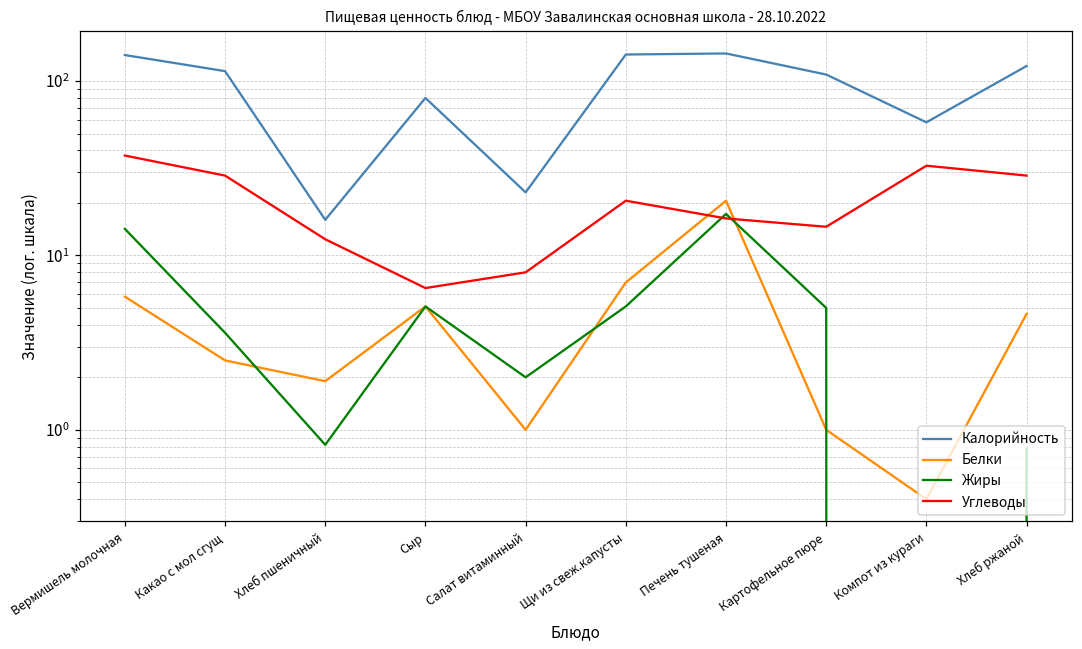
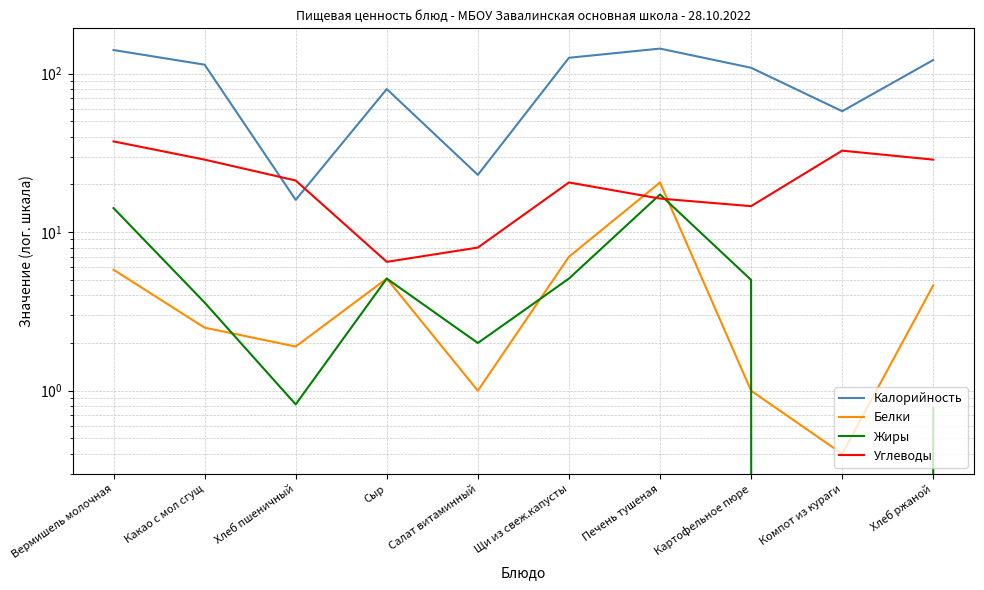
  {
    "Калорийность": {
      "Вермишель молочная": 140,
      "Какао с мол сгущ": 110,
      "Хлеб пшеничный": 16,
      "Сыр": 80,
      "Салат витаминный": 23,
-     "Щи из свеж.капусты": 140,
+     "Щи из свеж.капусты": 130,
      "Печень тушеная": 140,
      "Картофельное пюре": 110,
      "Компот из кураги": 58,
      "Хлеб ржаной": 120
    },
    "Белки": {
      "Вермишель молочная": 6,
      "Какао с мол сгущ": 2.5,
      "Хлеб пшеничный": 1.9,
      "Салат витаминный": 1,
      "Щи из свеж.капусты": 7,
      "Печень тушеная": 21,
      "Картофельное пюре": 1,
      "Хлеб ржаной": 4.6
    },
    "Жиры": {
      "Вермишель молочная": 14,
      "Какао с мол сгущ": 3.6,
      "Хлеб пшеничный": 0.8,
      "Салат витаминный": 2,
      "Щи из свеж.капусты": 5,
      "Печень тушеная": 17,
      "Картофельное пюре": 5
    },
    "Углеводы": {
      "Вермишель молочная": 37,
      "Какао с мол сгущ": 29,
-     "Хлеб пшеничный": 12,
+     "Хлеб пшеничный": 21,
      "Сыр": 6.5,
      "Салат витаминный": 8,
      "Щи из свеж.капусты": 21,
      "Печень тушеная": 16,
      "Картофельное пюре": 15,
      "Компот из кураги": 33,
      "Хлеб ржаной": 29
    }
  }
